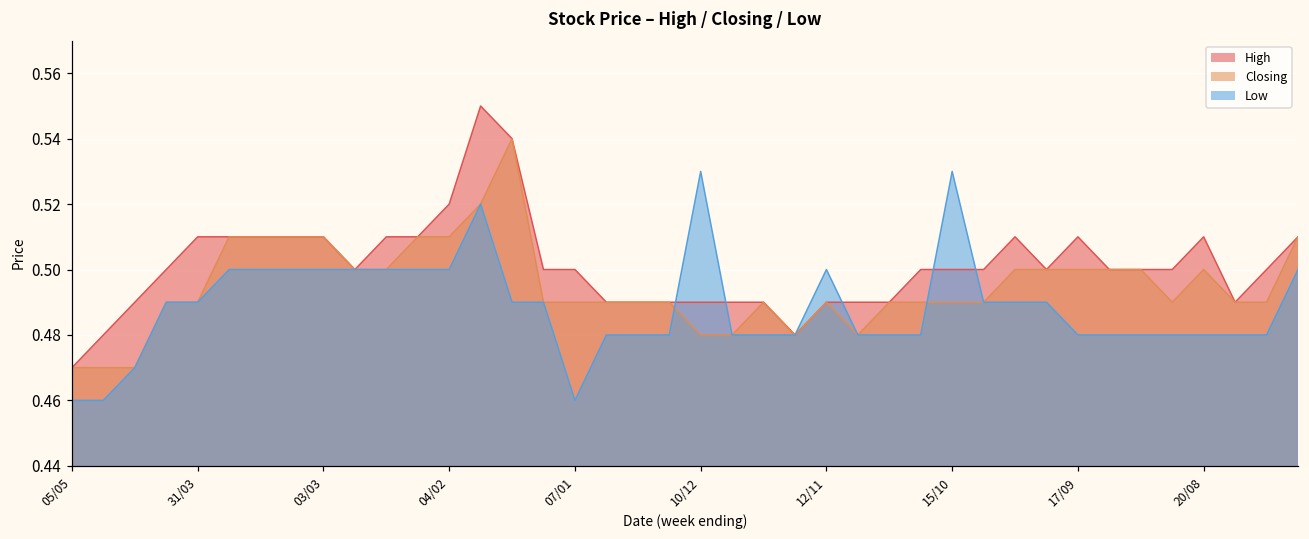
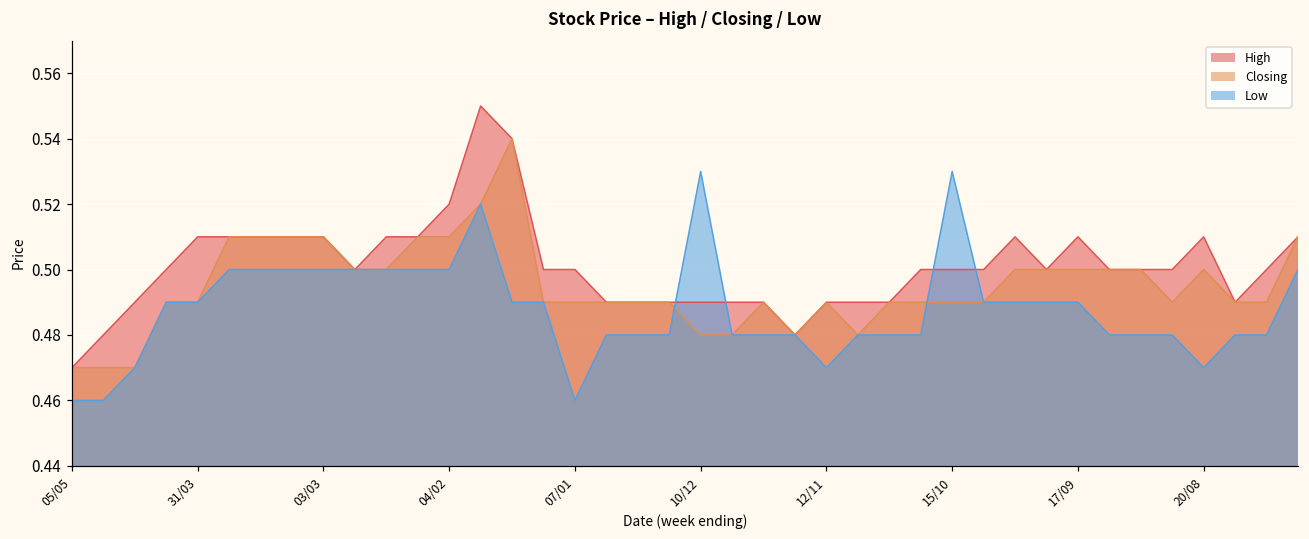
  {
    "Low": {
      "05/05": 0.46,
      "03/03": 0.50,
      "04/02": 0.50,
      "07/01": 0.46,
      "10/12": 0.53,
-     "12/11": 0.50,
+     "12/11": 0.47,
      "15/10": 0.53,
-     "17/09": 0.48,
-     "20/08": 0.48
+     "17/09": 0.49,
+     "20/08": 0.47
    }
  }
